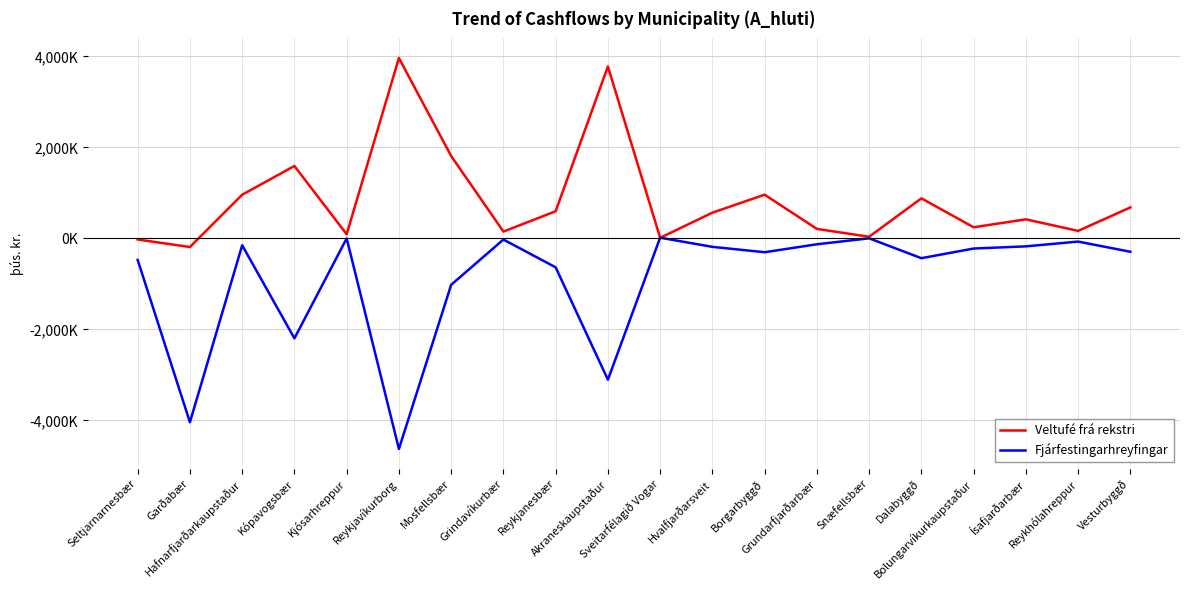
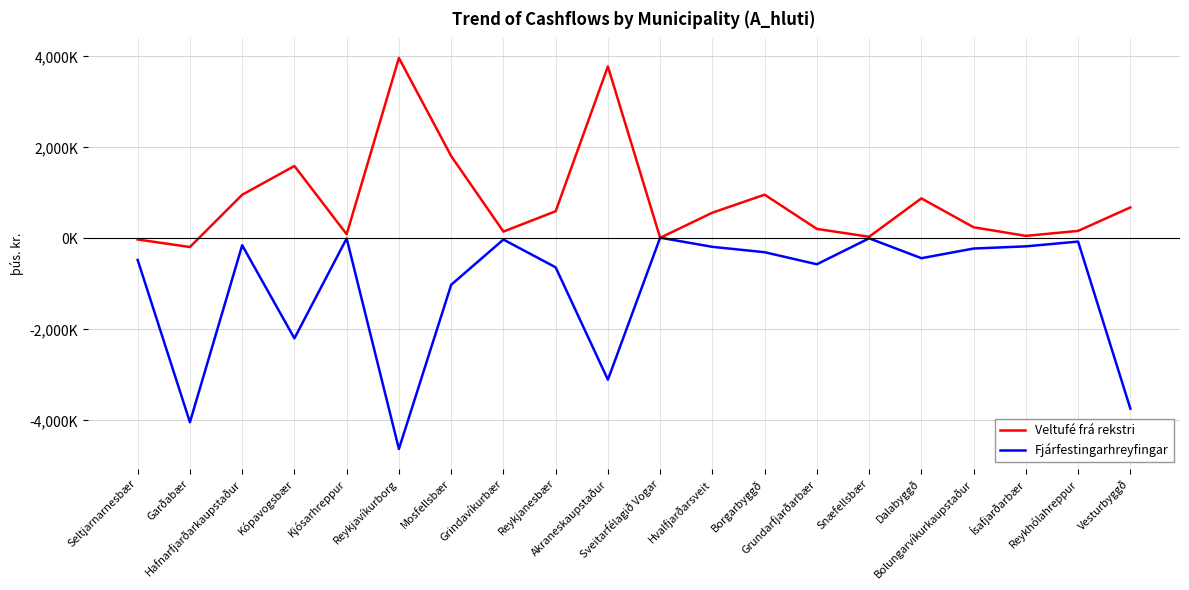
  {
    "Veltufé frá rekstri": {
      "Seltjarnarnesbær": "0",
      "Garðabær": "-200,000",
      "Hafnarfjarðarkaupstaður": "1,000,000",
      "Kópavogsbær": "1,600,000",
      "Kjósarhreppur": "100,000",
      "Reykjavíkurborg": "4,000,000",
      "Mosfellsbær": "1,800,000",
      "Grindavíkurbær": "200,000",
      "Reykjanesbær": "600,000",
      "Akraneskaupstaður": "3,800,000",
      "Hvalfjarðarsveit": "600,000",
      "Borgarbyggð": "1,000,000",
      "Grundarfjarðarbær": "200,000",
      "Dalabyggð": "900,000",
      "Bolungarvíkurkaupstaður": "200,000",
-     "Ísafjarðarbær": "400,000",
+     "Ísafjarðarbær": "100,000",
      "Reykhólahreppur": "200,000",
      "Vesturbyggð": "700,000"
    },
    "Fjárfestingarhreyfingar": {
      "Seltjarnarnesbær": "-500,000",
      "Garðabær": "-4,000,000",
      "Hafnarfjarðarkaupstaður": "-200,000",
      "Kópavogsbær": "-2,200,000",
      "Kjósarhreppur": "0",
      "Reykjavíkurborg": "-4,600,000",
      "Mosfellsbær": "-1,000,000",
      "Grindavíkurbær": "0",
      "Reykjanesbær": "-600,000",
      "Akraneskaupstaður": "-3,100,000",
      "Hvalfjarðarsveit": "-200,000",
      "Borgarbyggð": "-300,000",
-     "Grundarfjarðarbær": "-100,000",
+     "Grundarfjarðarbær": "-600,000",
      "Dalabyggð": "-400,000",
      "Bolungarvíkurkaupstaður": "-200,000",
      "Ísafjarðarbær": "-200,000",
      "Reykhólahreppur": "-100,000",
-     "Vesturbyggð": "-300,000"
+     "Vesturbyggð": "-3,700,000"
    }
  }
